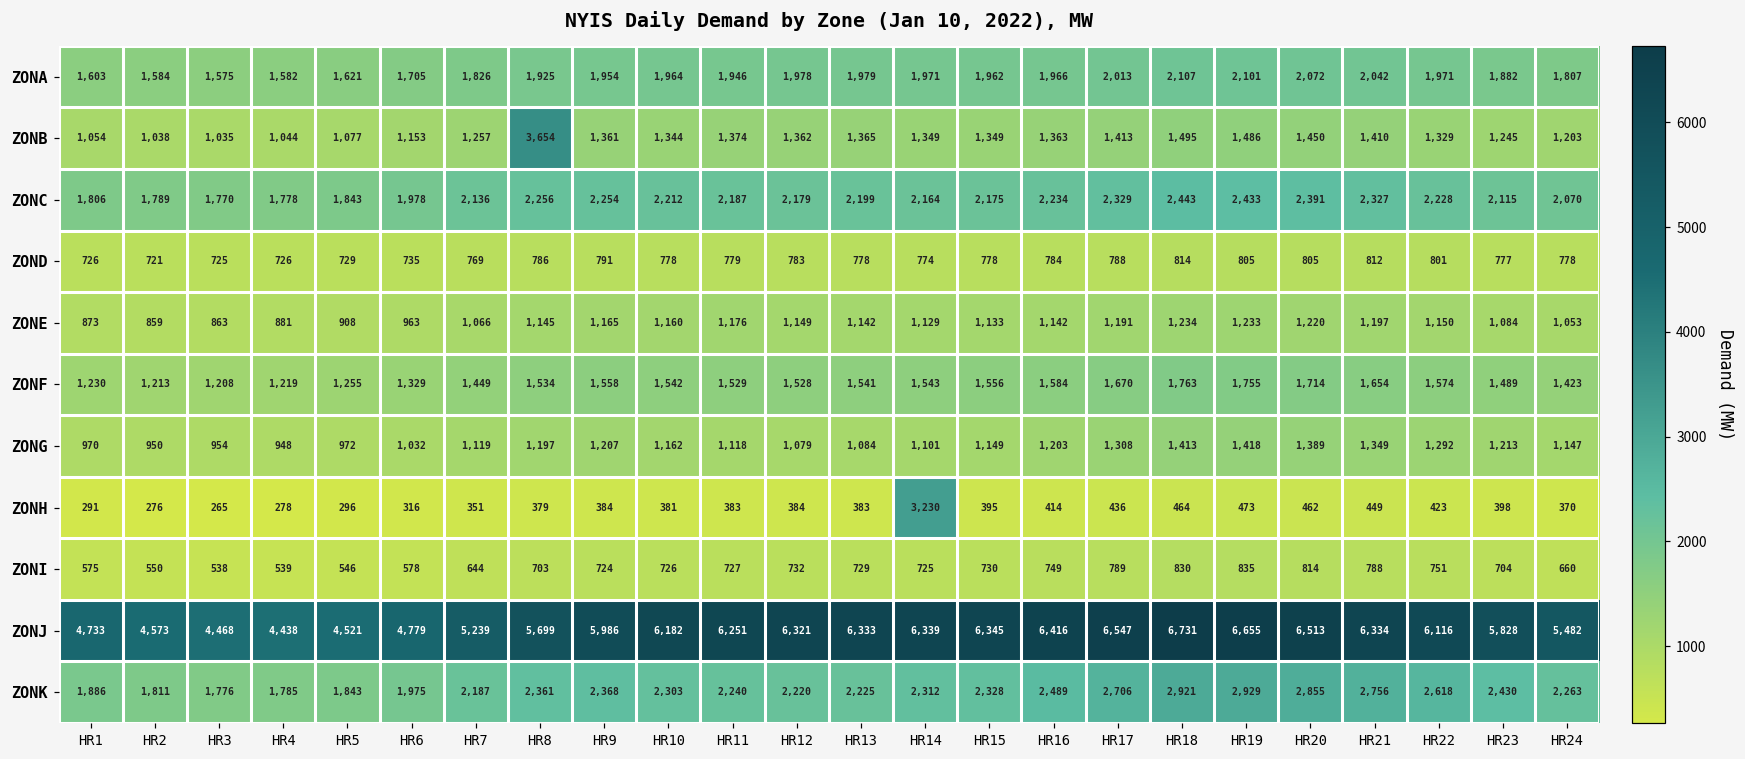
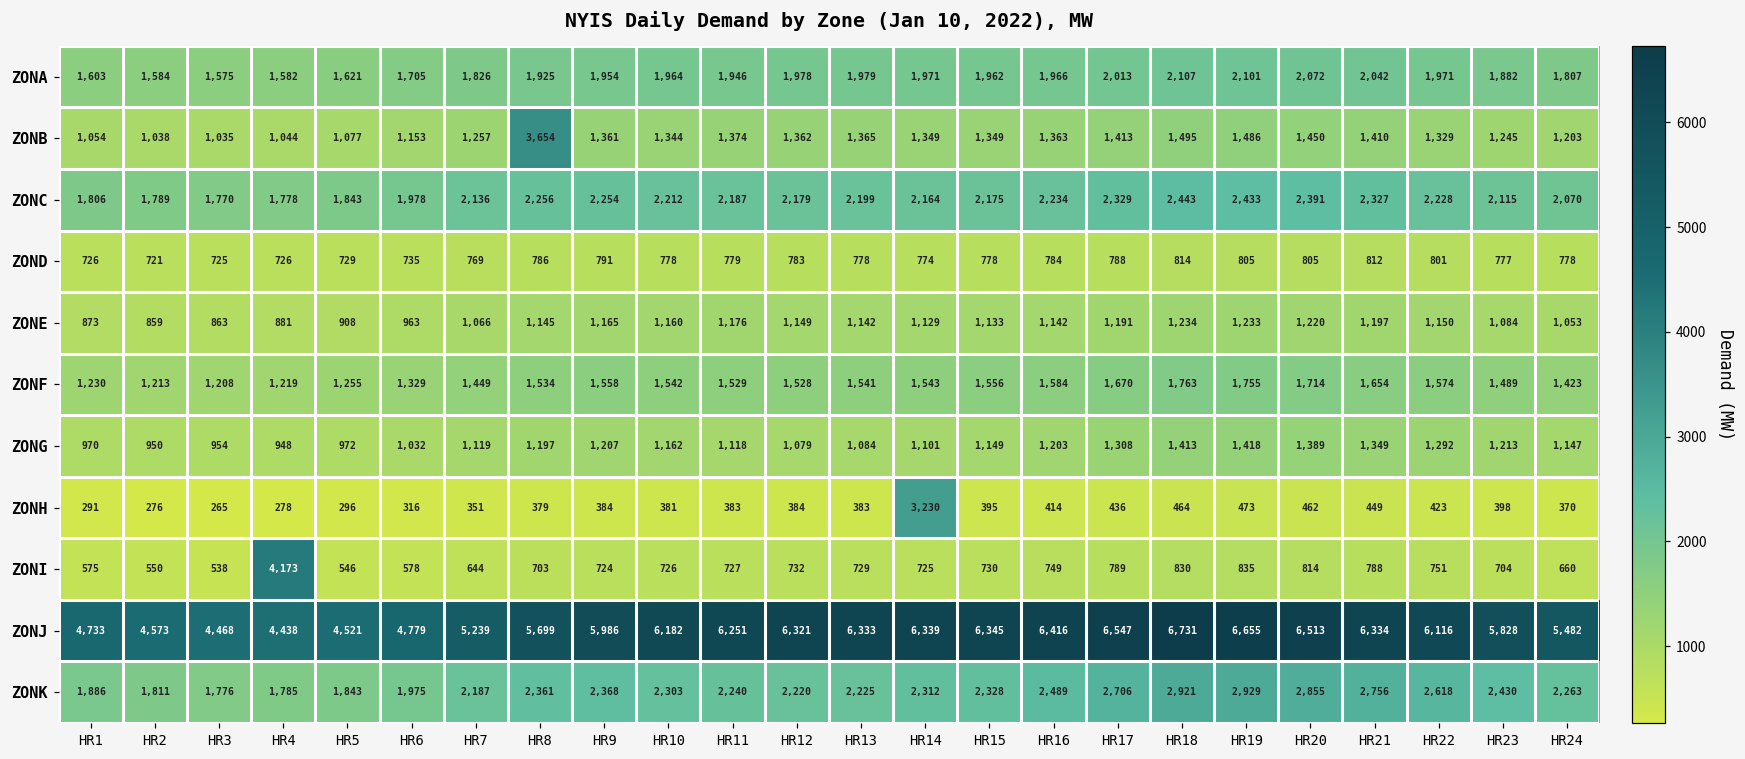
  {
    "ZONI": {
      "HR1": "575",
      "HR2": "550",
      "HR3": "538",
-     "HR4": "539",
+     "HR4": "4,173",
      "HR5": "546",
      "HR6": "578",
      "HR7": "644",
      "HR8": "703",
      "HR9": "724",
      "HR10": "726",
      "HR11": "727",
      "HR12": "732",
      "HR13": "729",
      "HR14": "725",
      "HR15": "730",
      "HR16": "749",
      "HR17": "789",
      "HR18": "830",
      "HR19": "835",
      "HR20": "814",
      "HR21": "788",
      "HR22": "751",
      "HR23": "704",
      "HR24": "660"
    }
  }
